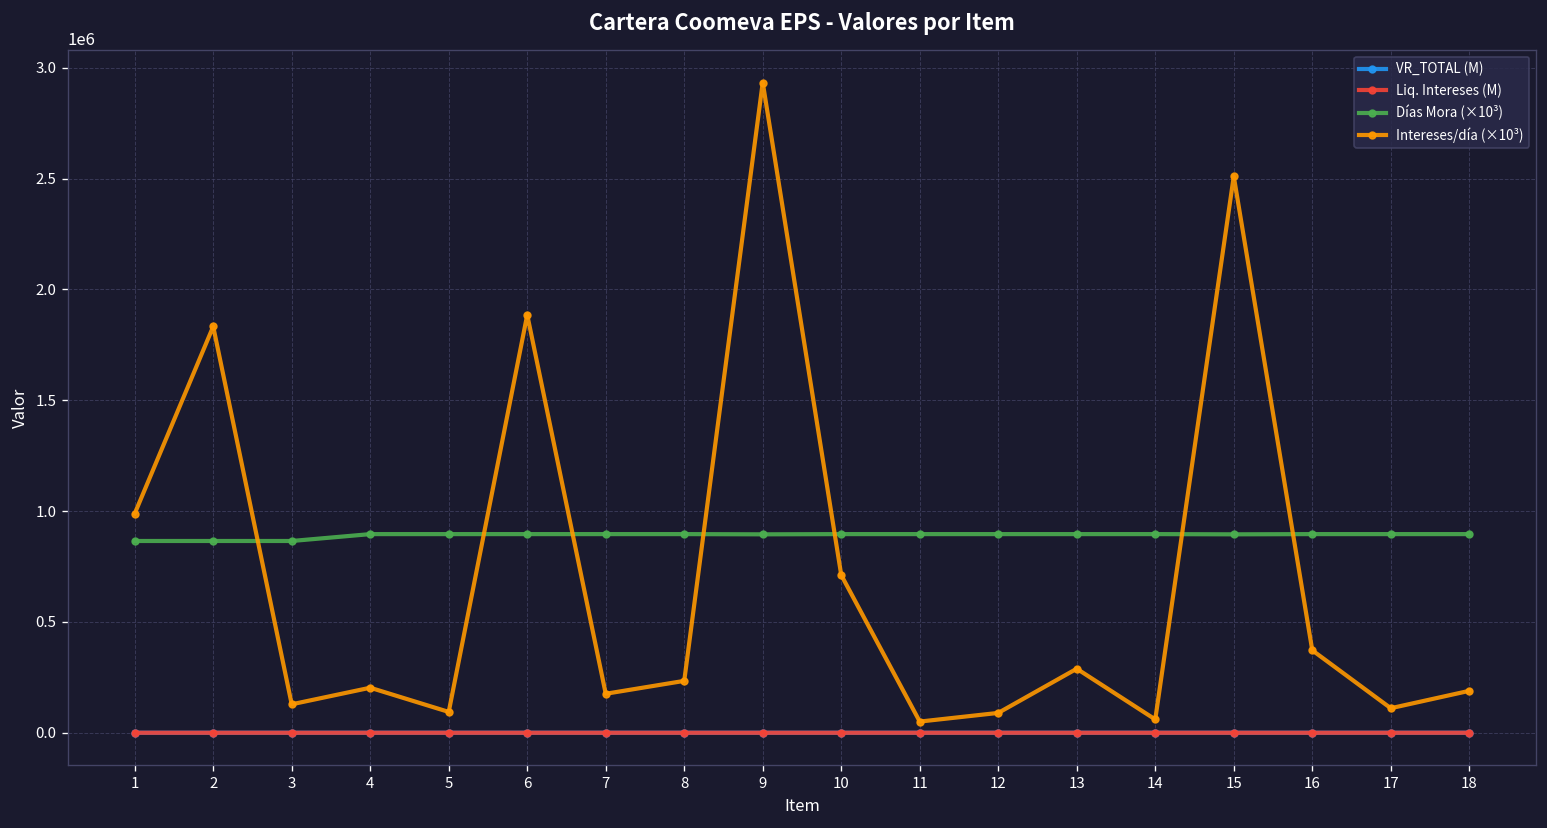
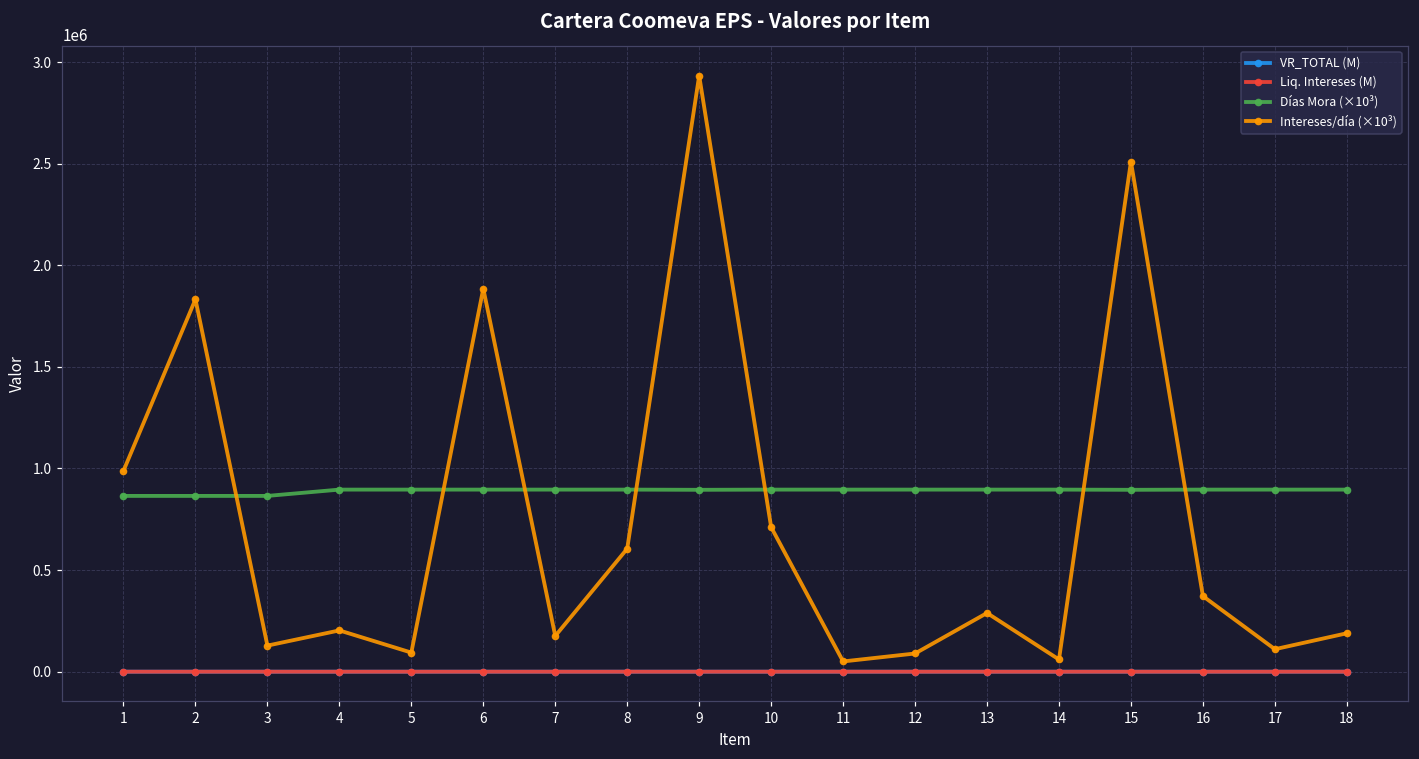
  {
    "Liq. Intereses (M)": {
      "1": 0,
      "2": 0,
      "3": 0,
      "4": 0,
      "5": 0,
      "6": 0,
      "7": 0,
      "8": 0,
      "9": 0,
      "10": 0,
      "11": 0,
      "12": 0,
      "13": 0,
      "14": 0,
      "15": 0,
      "16": 0,
      "17": 0,
      "18": 0
    },
    "Días Mora (×10³)": {
      "1": 870000,
      "2": 870000,
      "3": 870000,
      "4": 900000,
      "5": 900000,
      "6": 900000,
      "7": 900000,
      "8": 900000,
      "9": 900000,
      "10": 900000,
      "11": 900000,
      "12": 900000,
      "13": 900000,
      "14": 900000,
      "15": 900000,
      "16": 900000,
      "17": 900000,
      "18": 900000
    },
    "Intereses/día (×10³)": {
      "1": 990000,
      "2": 1830000,
      "3": 130000,
      "4": 200000,
      "5": 90000,
      "6": 1880000,
      "7": 180000,
-     "8": 230000,
+     "8": 610000,
      "9": 2930000,
      "10": 710000,
      "11": 50000,
      "12": 90000,
      "13": 290000,
      "14": 60000,
      "15": 2510000,
      "16": 370000,
      "17": 110000,
      "18": 190000
    }
  }
